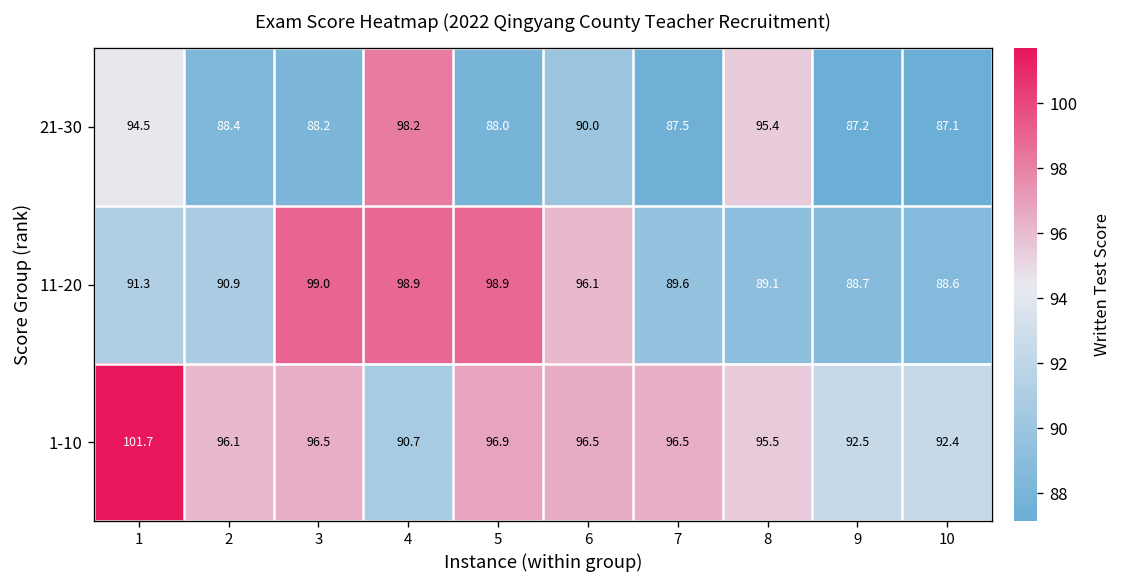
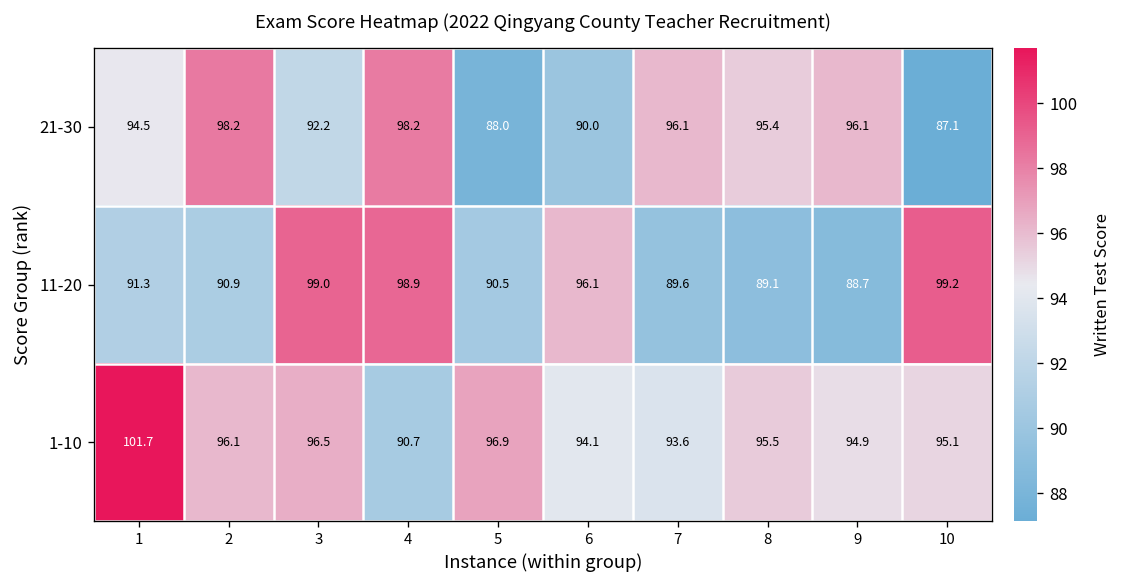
  {
    "21-30": {
      "1": 94.5,
-     "2": 88.4,
-     "3": 88.2,
+     "2": 98.2,
+     "3": 92.2,
      "4": 98.2,
      "5": 88.0,
      "6": 90.0,
-     "7": 87.5,
+     "7": 96.1,
      "8": 95.4,
-     "9": 87.2,
+     "9": 96.1,
      "10": 87.1
    },
    "11-20": {
      "1": 91.3,
      "2": 90.9,
      "3": 99.0,
      "4": 98.9,
-     "5": 98.9,
+     "5": 90.5,
      "6": 96.1,
      "7": 89.6,
      "8": 89.1,
      "9": 88.7,
-     "10": 88.6
+     "10": 99.2
    },
    "1-10": {
      "1": 101.7,
      "2": 96.1,
      "3": 96.5,
      "4": 90.7,
      "5": 96.9,
-     "6": 96.5,
-     "7": 96.5,
+     "6": 94.1,
+     "7": 93.6,
      "8": 95.5,
-     "9": 92.5,
-     "10": 92.4
+     "9": 94.9,
+     "10": 95.1
    }
  }
